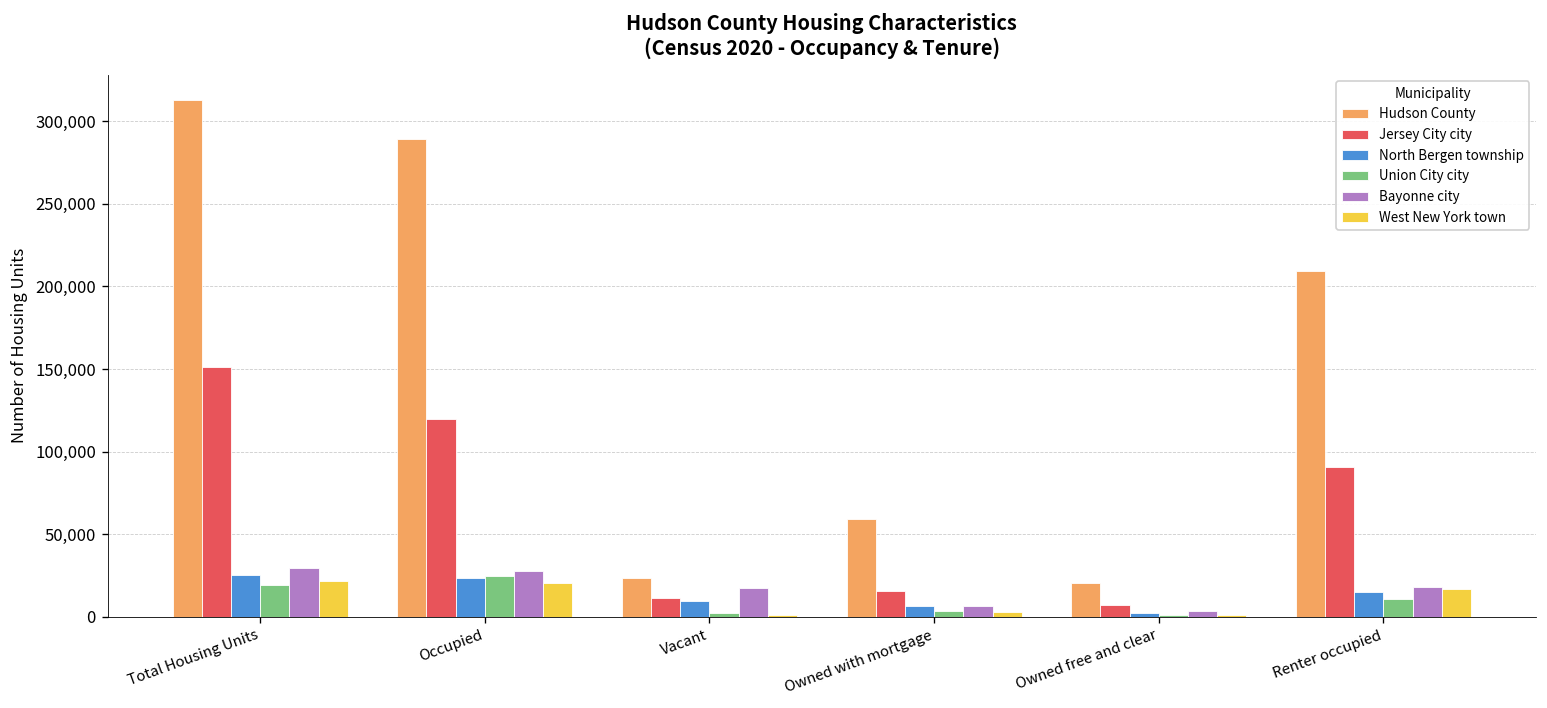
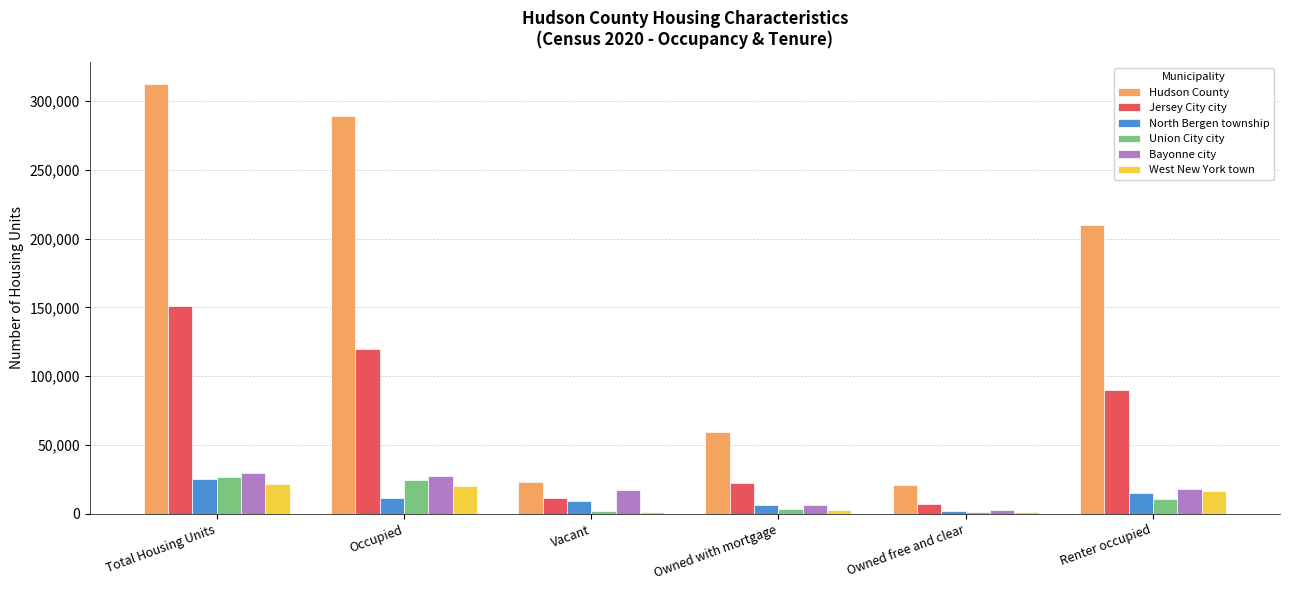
  {
    "Jersey City city": {
      "Total Housing Units": "151,000",
      "Occupied": "120,000",
      "Vacant": "11,000",
-     "Owned with mortgage": "16,000",
+     "Owned with mortgage": "22,000",
      "Owned free and clear": "7,000",
      "Renter occupied": "90,000"
    },
    "North Bergen township": {
      "Total Housing Units": "25,000",
-     "Occupied": "23,000",
+     "Occupied": "12,000",
      "Vacant": "9,000",
      "Owned with mortgage": "6,000",
      "Owned free and clear": "2,000",
      "Renter occupied": "15,000"
    },
    "Union City city": {
-     "Total Housing Units": "19,000",
+     "Total Housing Units": "26,000",
      "Occupied": "25,000",
      "Vacant": "2,000",
      "Owned with mortgage": "4,000",
      "Renter occupied": "11,000"
    },
    "Bayonne city": {
      "Total Housing Units": "30,000",
      "Occupied": "28,000",
      "Vacant": "17,000",
      "Owned with mortgage": "7,000",
      "Owned free and clear": "3,000",
      "Renter occupied": "18,000"
    }
  }
